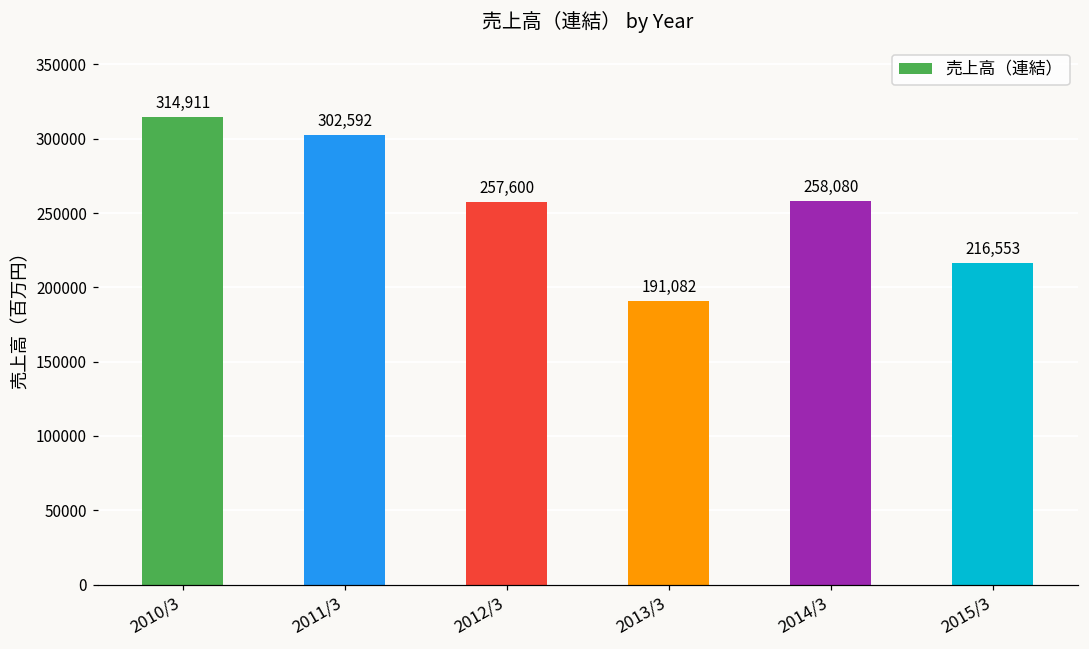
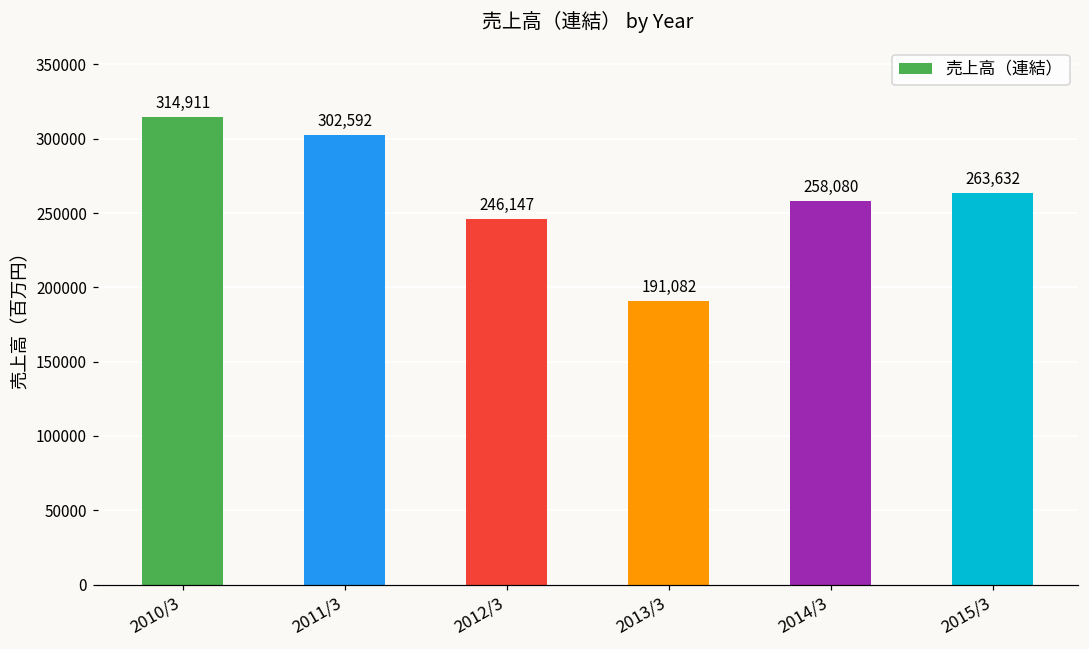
  {
    "2010/3": "314,911",
    "2011/3": "302,592",
-   "2012/3": "257,600",
+   "2012/3": "246,147",
    "2013/3": "191,082",
    "2014/3": "258,080",
-   "2015/3": "216,553"
+   "2015/3": "263,632"
  }
